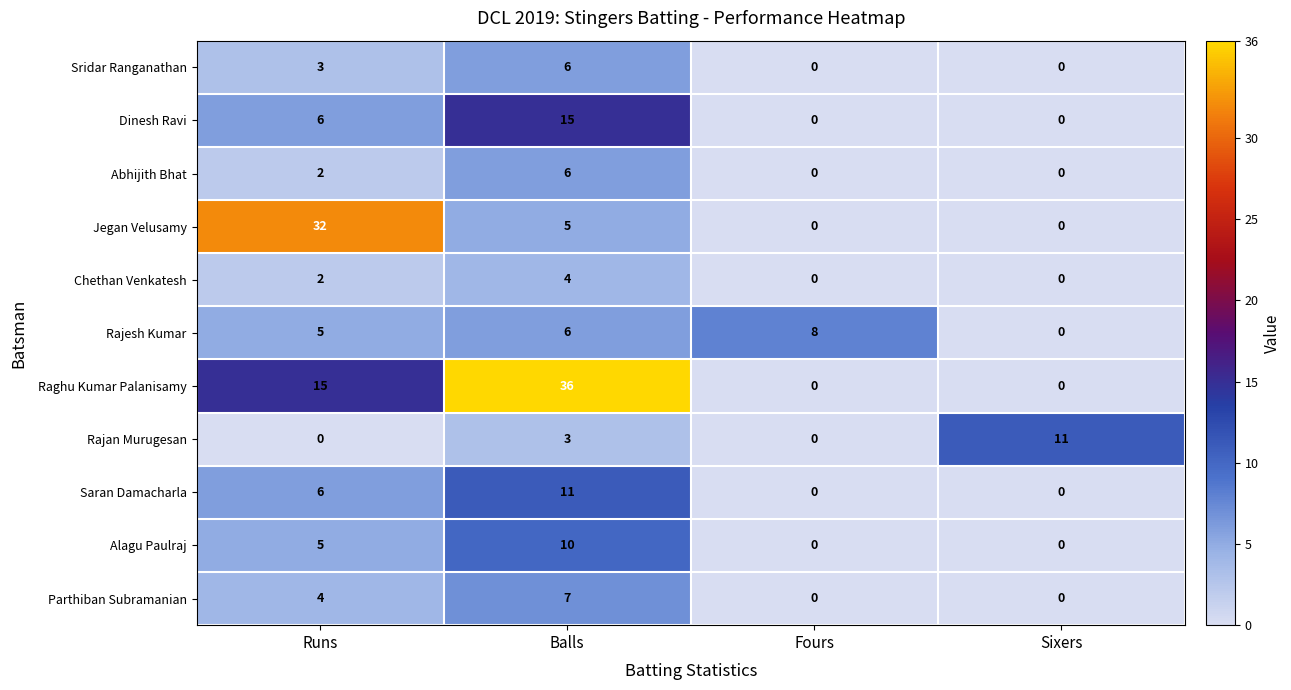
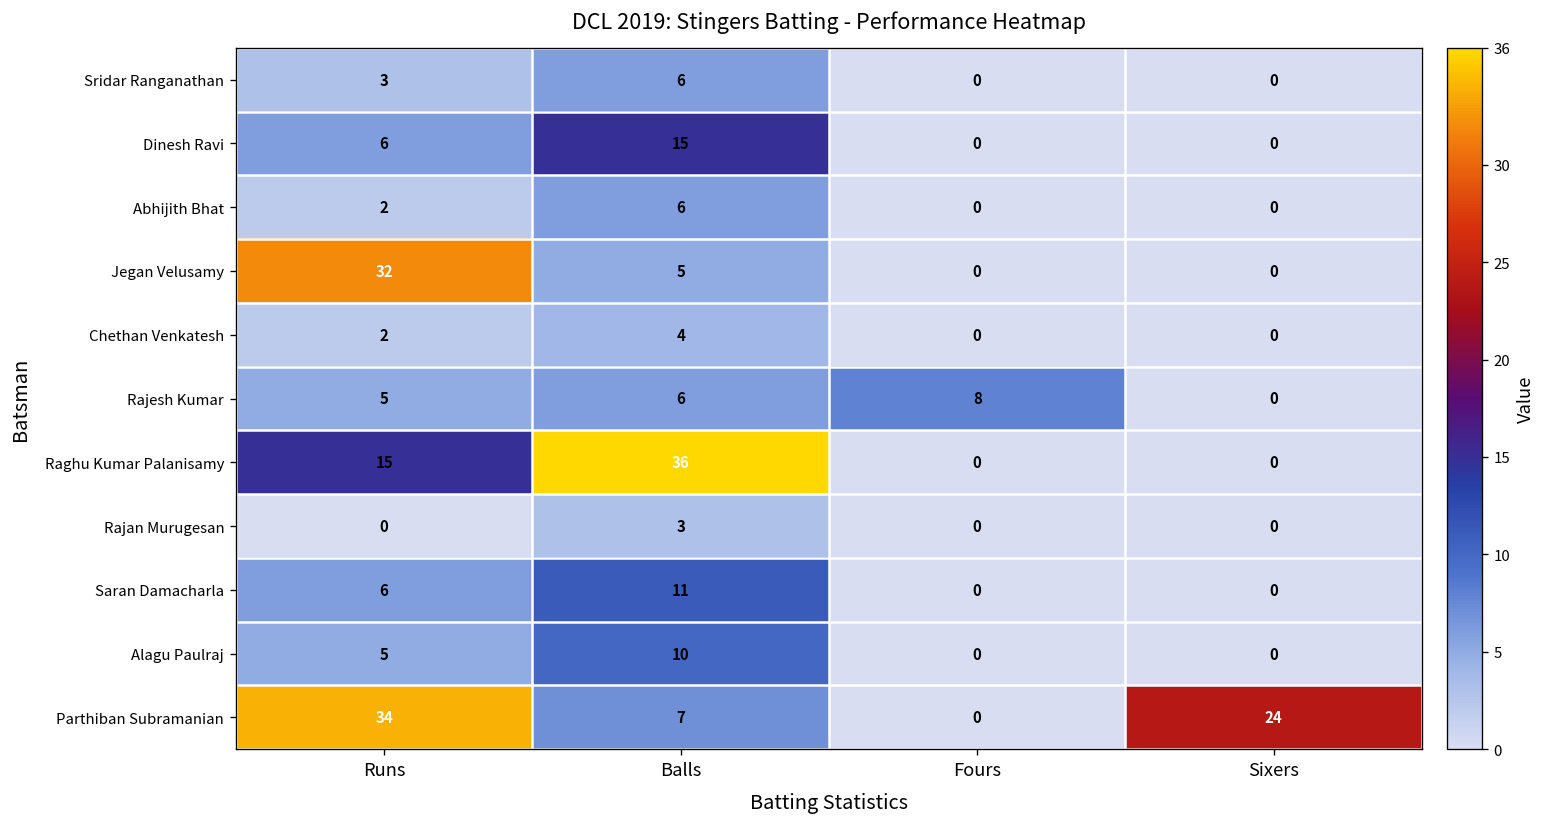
  {
    "Sridar Ranganathan": {
      "Runs": 3,
      "Balls": 6,
      "Fours": 0,
      "Sixers": 0
    },
    "Dinesh Ravi": {
      "Runs": 6,
      "Balls": 15,
      "Fours": 0,
      "Sixers": 0
    },
    "Abhijith Bhat": {
      "Runs": 2,
      "Balls": 6,
      "Fours": 0,
      "Sixers": 0
    },
    "Jegan Velusamy": {
      "Runs": 32,
      "Balls": 5,
      "Fours": 0,
      "Sixers": 0
    },
    "Chethan Venkatesh": {
      "Runs": 2,
      "Balls": 4,
      "Fours": 0,
      "Sixers": 0
    },
    "Rajesh Kumar": {
      "Runs": 5,
      "Balls": 6,
      "Fours": 8,
      "Sixers": 0
    },
    "Raghu Kumar Palanisamy": {
      "Runs": 15,
      "Balls": 36,
      "Fours": 0,
      "Sixers": 0
    },
    "Rajan Murugesan": {
      "Runs": 0,
      "Balls": 3,
      "Fours": 0,
-     "Sixers": 11
+     "Sixers": 0
    },
    "Saran Damacharla": {
      "Runs": 6,
      "Balls": 11,
      "Fours": 0,
      "Sixers": 0
    },
    "Alagu Paulraj": {
      "Runs": 5,
      "Balls": 10,
      "Fours": 0,
      "Sixers": 0
    },
    "Parthiban Subramanian": {
-     "Runs": 4,
+     "Runs": 34,
      "Balls": 7,
      "Fours": 0,
-     "Sixers": 0
+     "Sixers": 24
    }
  }
